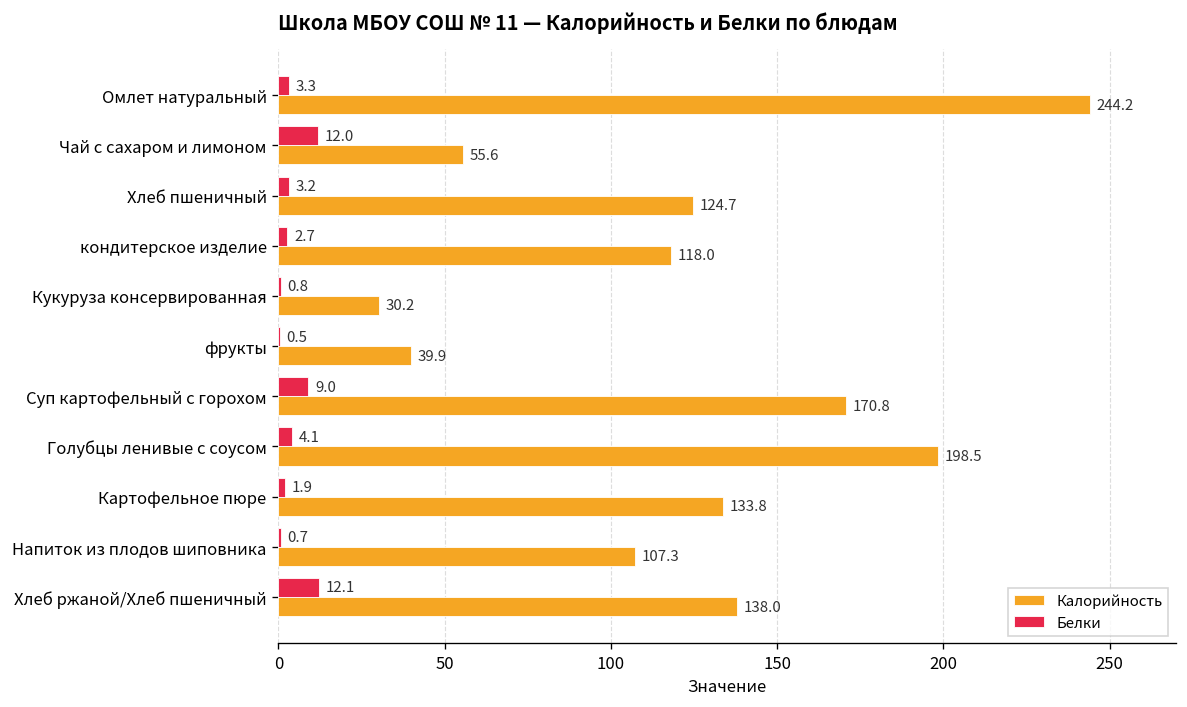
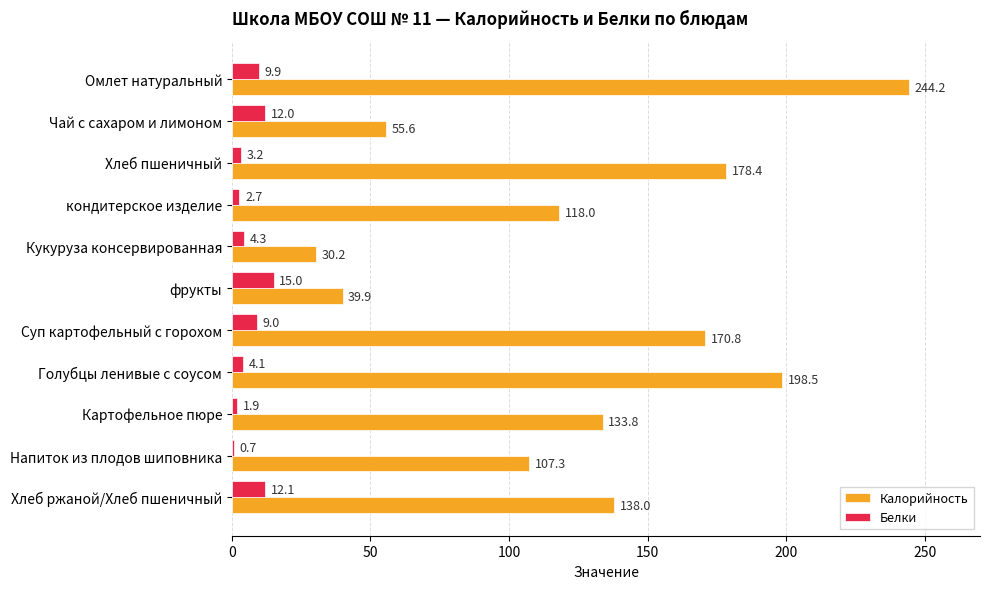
  {
    "Калорийность": {
      "Омлет натуральный": 244.2,
      "Чай с сахаром и лимоном": 55.6,
-     "Хлеб пшеничный": 124.7,
+     "Хлеб пшеничный": 178.4,
      "кондитерское изделие": 118.0,
      "Кукуруза консервированная": 30.2,
      "фрукты": 39.9,
      "Суп картофельный с горохом": 170.8,
      "Голубцы ленивые с соусом": 198.5,
      "Картофельное пюре": 133.8,
      "Напиток из плодов шиповника": 107.3,
      "Хлеб ржаной/Хлеб пшеничный": 138.0
    },
    "Белки": {
-     "Омлет натуральный": 3.3,
+     "Омлет натуральный": 9.9,
      "Чай с сахаром и лимоном": 12.0,
      "Хлеб пшеничный": 3.2,
      "кондитерское изделие": 2.7,
-     "Кукуруза консервированная": 0.8,
-     "фрукты": 0.5,
+     "Кукуруза консервированная": 4.3,
+     "фрукты": 15.0,
      "Суп картофельный с горохом": 9.0,
      "Голубцы ленивые с соусом": 4.1,
      "Картофельное пюре": 1.9,
      "Напиток из плодов шиповника": 0.7,
      "Хлеб ржаной/Хлеб пшеничный": 12.1
    }
  }
